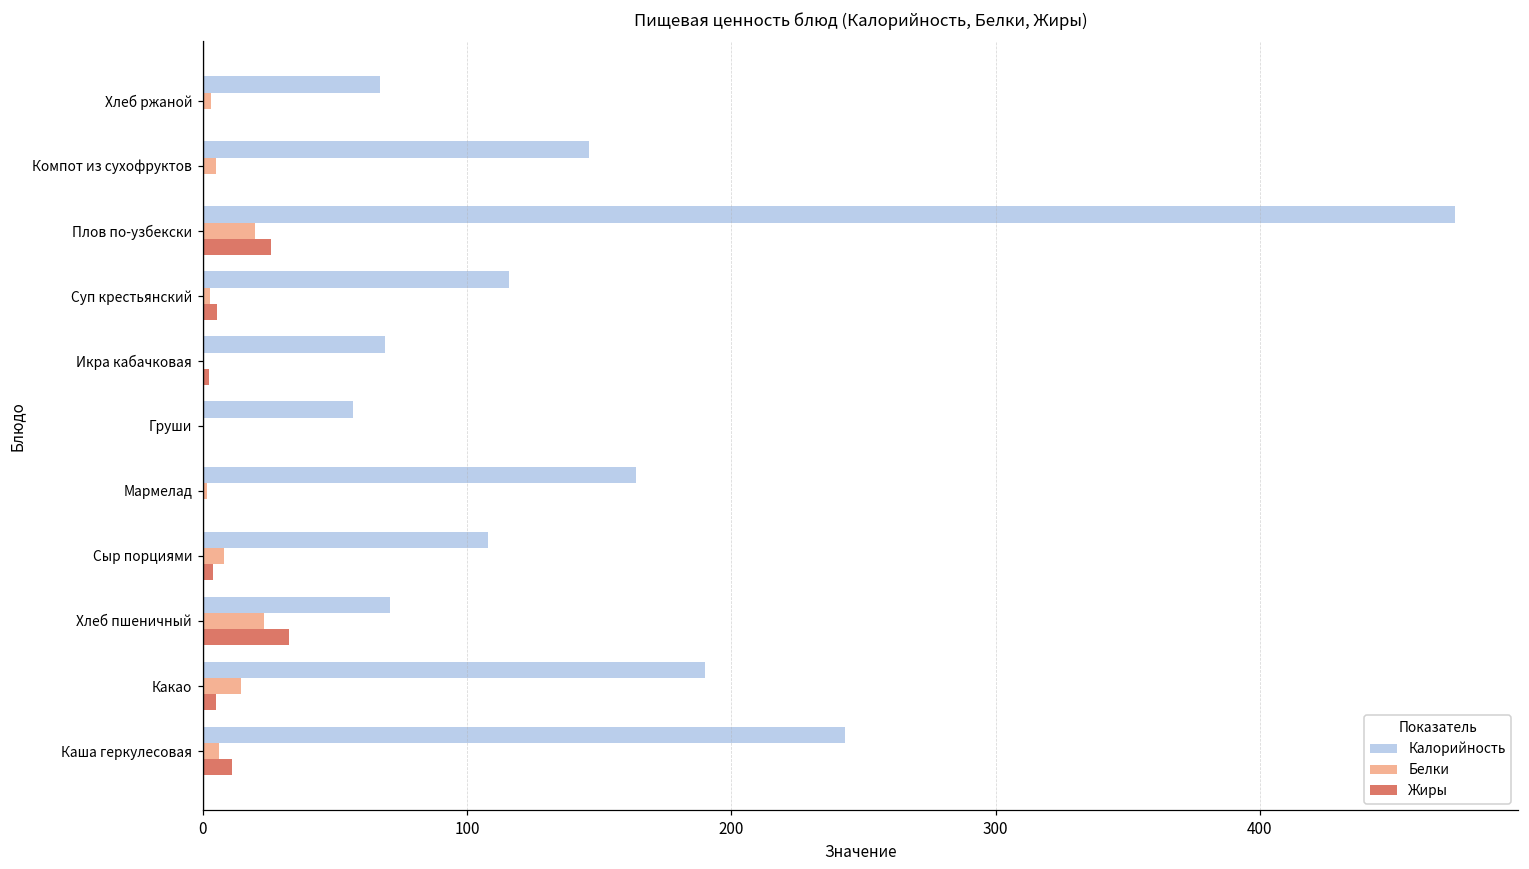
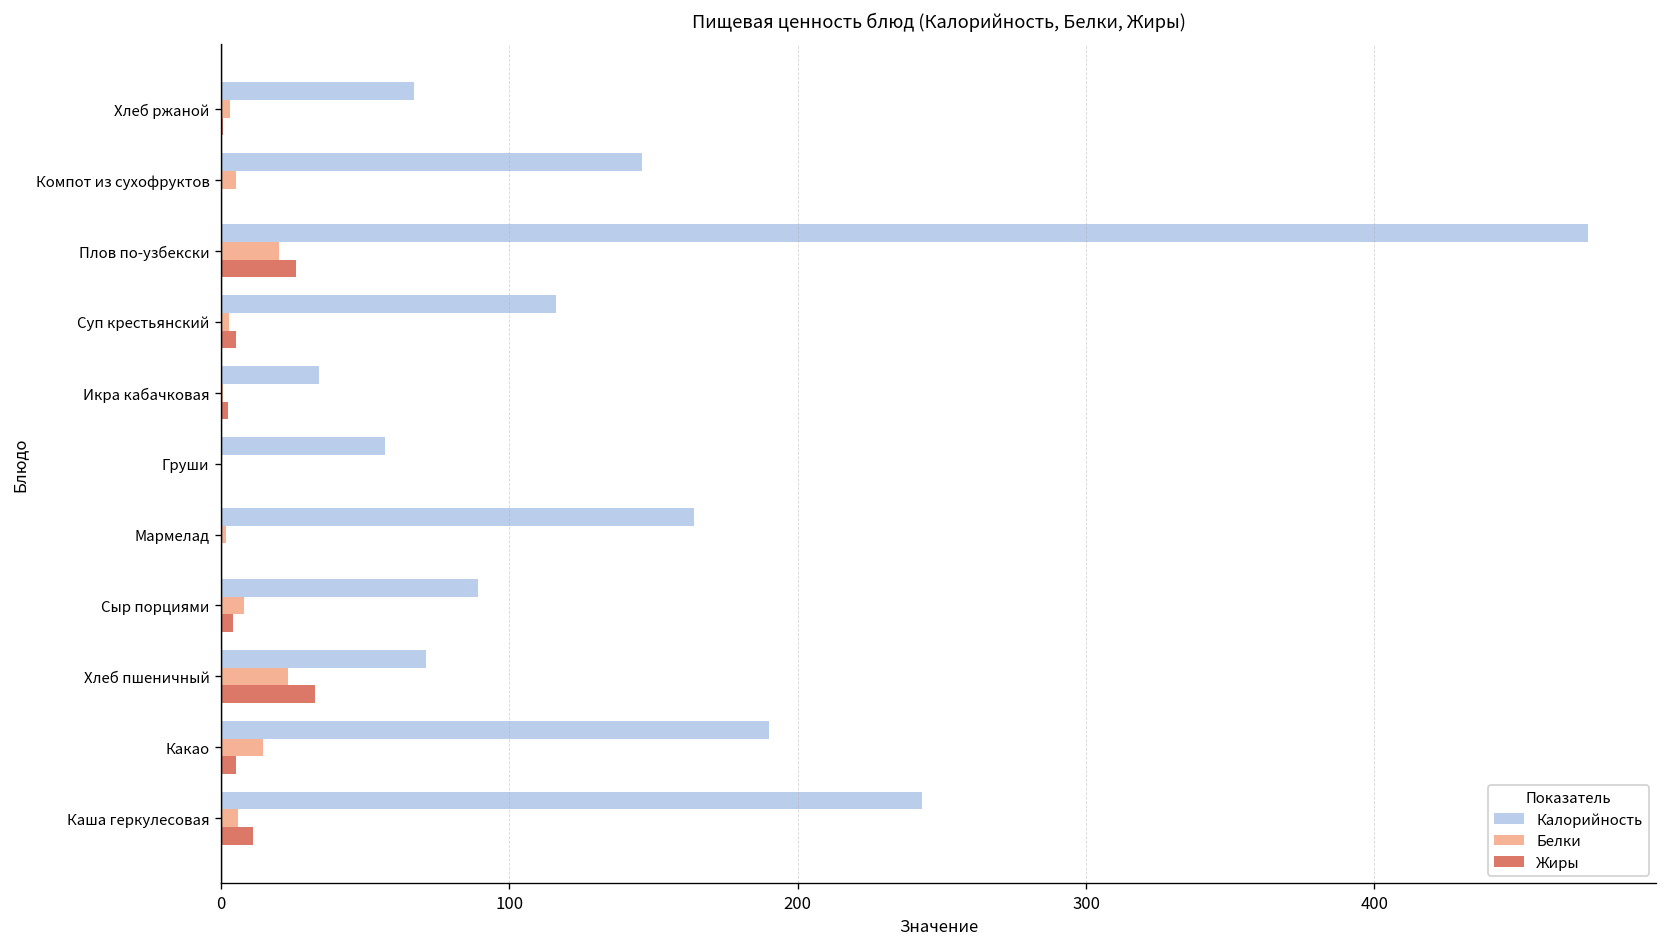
  {
    "Калорийность": {
      "Хлеб ржаной": 67,
      "Компот из сухофруктов": 146,
      "Плов по-узбекски": 474,
      "Суп крестьянский": 116,
-     "Икра кабачковая": 69,
+     "Икра кабачковая": 34,
      "Груши": 57,
      "Мармелад": 164,
-     "Сыр порциями": 108,
+     "Сыр порциями": 89,
      "Хлеб пшеничный": 71,
      "Какао": 190,
      "Каша геркулесовая": 243
    },
    "Белки": {
      "Хлеб ржаной": 3,
      "Компот из сухофруктов": 5,
      "Плов по-узбекски": 20,
      "Суп крестьянский": 3,
      "Мармелад": 2,
      "Сыр порциями": 8,
      "Хлеб пшеничный": 23,
      "Какао": 15,
      "Каша геркулесовая": 6
    },
    "Жиры": {
      "Компот из сухофруктов": 0,
      "Плов по-узбекски": 26,
      "Суп крестьянский": 5,
      "Икра кабачковая": 2,
      "Мармелад": 0,
      "Сыр порциями": 4,
      "Хлеб пшеничный": 33,
      "Какао": 5,
      "Каша геркулесовая": 11
    }
  }
